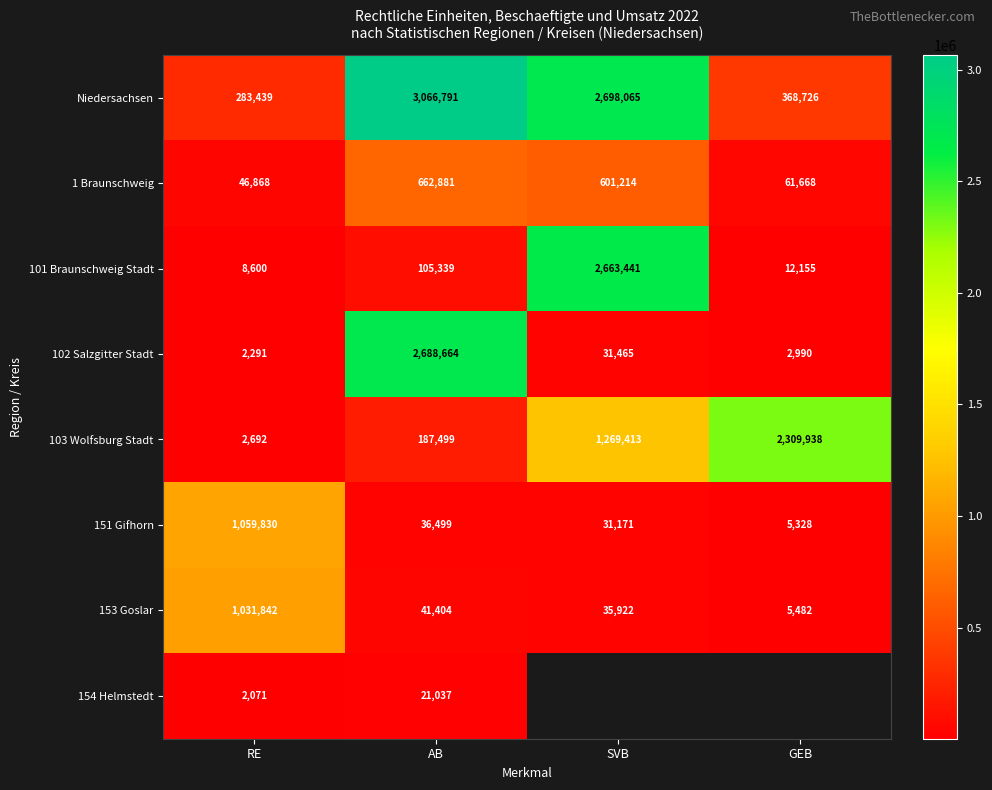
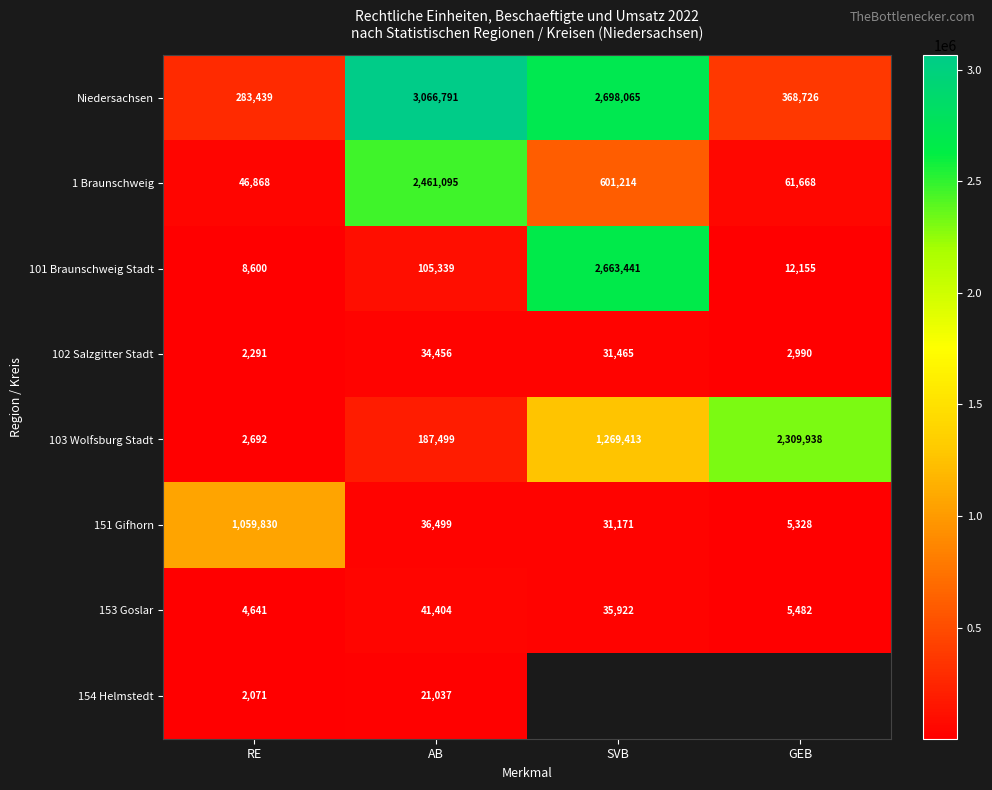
  {
    "Niedersachsen": {
      "RE": "283,439",
      "AB": "3,066,791",
      "SVB": "2,698,065",
      "GEB": "368,726"
    },
    "1 Braunschweig": {
      "RE": "46,868",
-     "AB": "662,881",
+     "AB": "2,461,095",
      "SVB": "601,214",
      "GEB": "61,668"
    },
    "101 Braunschweig Stadt": {
      "RE": "8,600",
      "AB": "105,339",
      "SVB": "2,663,441",
      "GEB": "12,155"
    },
    "102 Salzgitter Stadt": {
      "RE": "2,291",
-     "AB": "2,688,664",
+     "AB": "34,456",
      "SVB": "31,465",
      "GEB": "2,990"
    },
    "103 Wolfsburg Stadt": {
      "RE": "2,692",
      "AB": "187,499",
      "SVB": "1,269,413",
      "GEB": "2,309,938"
    },
    "151 Gifhorn": {
      "RE": "1,059,830",
      "AB": "36,499",
      "SVB": "31,171",
      "GEB": "5,328"
    },
    "153 Goslar": {
-     "RE": "1,031,842",
+     "RE": "4,641",
      "AB": "41,404",
      "SVB": "35,922",
      "GEB": "5,482"
    },
    "154 Helmstedt": {
      "RE": "2,071",
      "AB": "21,037"
    }
  }
